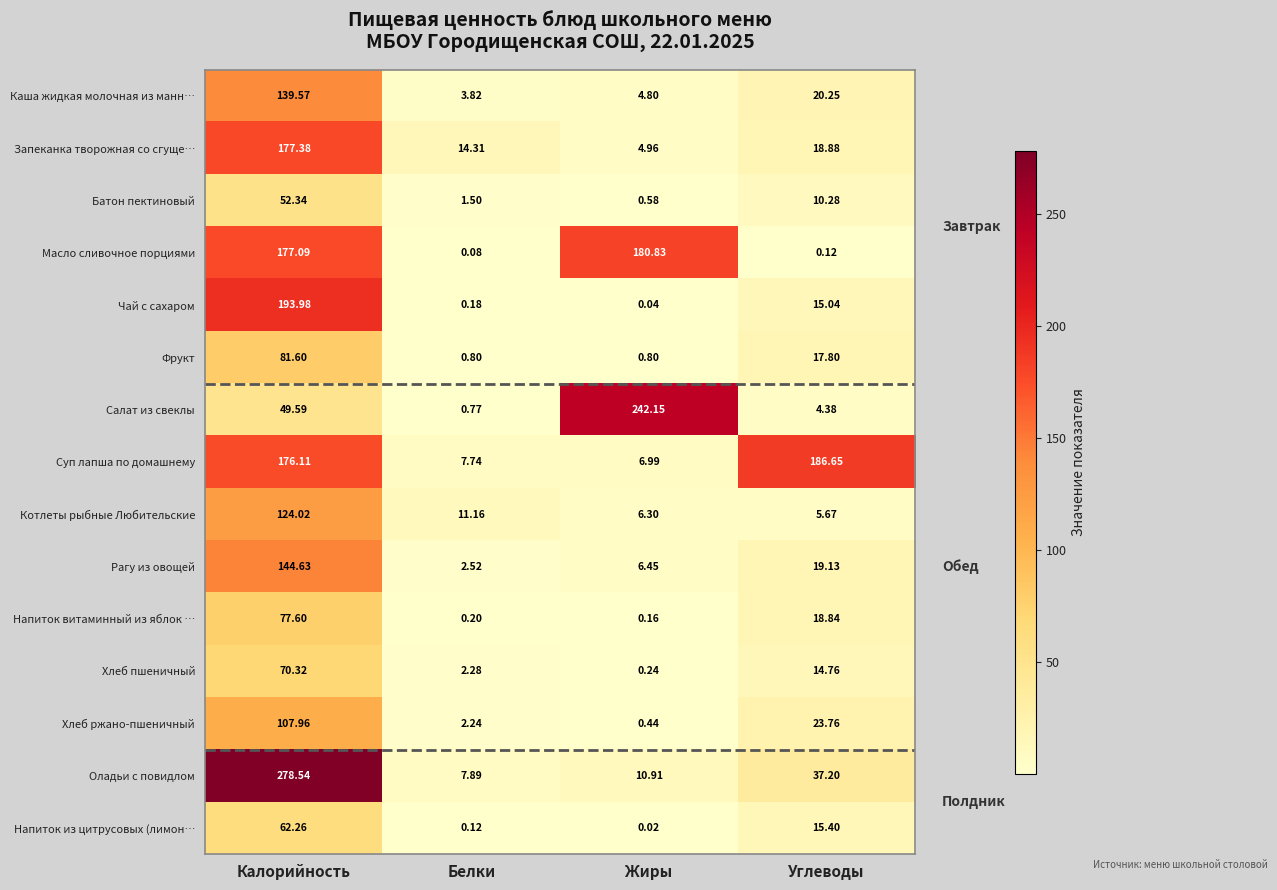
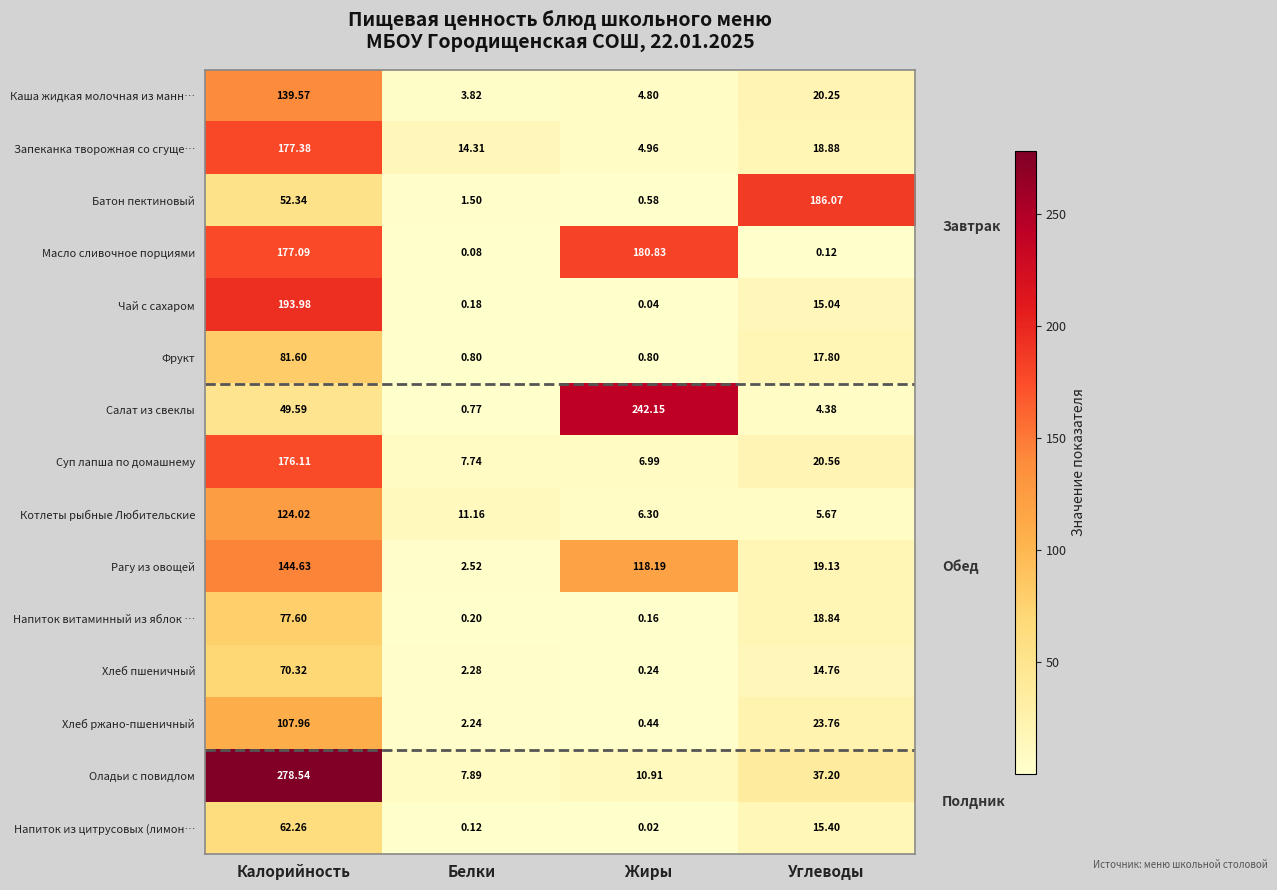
  {
    "Каша жидкая молочная из манн…": {
      "Калорийность": 139.57,
      "Белки": 3.82,
      "Жиры": 4.80,
      "Углеводы": 20.25
    },
    "Запеканка творожная со сгуще…": {
      "Калорийность": 177.38,
      "Белки": 14.31,
      "Жиры": 4.96,
      "Углеводы": 18.88
    },
    "Батон пектиновый": {
      "Калорийность": 52.34,
      "Белки": 1.50,
      "Жиры": 0.58,
-     "Углеводы": 10.28
+     "Углеводы": 186.07
    },
    "Масло сливочное порциями": {
      "Калорийность": 177.09,
      "Белки": 0.08,
      "Жиры": 180.83,
      "Углеводы": 0.12
    },
    "Чай с сахаром": {
      "Калорийность": 193.98,
      "Белки": 0.18,
      "Жиры": 0.04,
      "Углеводы": 15.04
    },
    "Фрукт": {
      "Калорийность": 81.60,
      "Белки": 0.80,
      "Жиры": 0.80,
      "Углеводы": 17.80
    },
    "Салат из свеклы": {
      "Калорийность": 49.59,
      "Белки": 0.77,
      "Жиры": 242.15,
      "Углеводы": 4.38
    },
    "Суп лапша по домашнему": {
      "Калорийность": 176.11,
      "Белки": 7.74,
      "Жиры": 6.99,
-     "Углеводы": 186.65
+     "Углеводы": 20.56
    },
    "Котлеты рыбные Любительские": {
      "Калорийность": 124.02,
      "Белки": 11.16,
      "Жиры": 6.30,
      "Углеводы": 5.67
    },
    "Рагу из овощей": {
      "Калорийность": 144.63,
      "Белки": 2.52,
-     "Жиры": 6.45,
+     "Жиры": 118.19,
      "Углеводы": 19.13
    },
    "Напиток витаминный из яблок …": {
      "Калорийность": 77.60,
      "Белки": 0.20,
      "Жиры": 0.16,
      "Углеводы": 18.84
    },
    "Хлеб пшеничный": {
      "Калорийность": 70.32,
      "Белки": 2.28,
      "Жиры": 0.24,
      "Углеводы": 14.76
    },
    "Хлеб ржано-пшеничный": {
      "Калорийность": 107.96,
      "Белки": 2.24,
      "Жиры": 0.44,
      "Углеводы": 23.76
    },
    "Оладьи с повидлом": {
      "Калорийность": 278.54,
      "Белки": 7.89,
      "Жиры": 10.91,
      "Углеводы": 37.20
    },
    "Напиток из цитрусовых (лимон…": {
      "Калорийность": 62.26,
      "Белки": 0.12,
      "Жиры": 0.02,
      "Углеводы": 15.40
    }
  }
